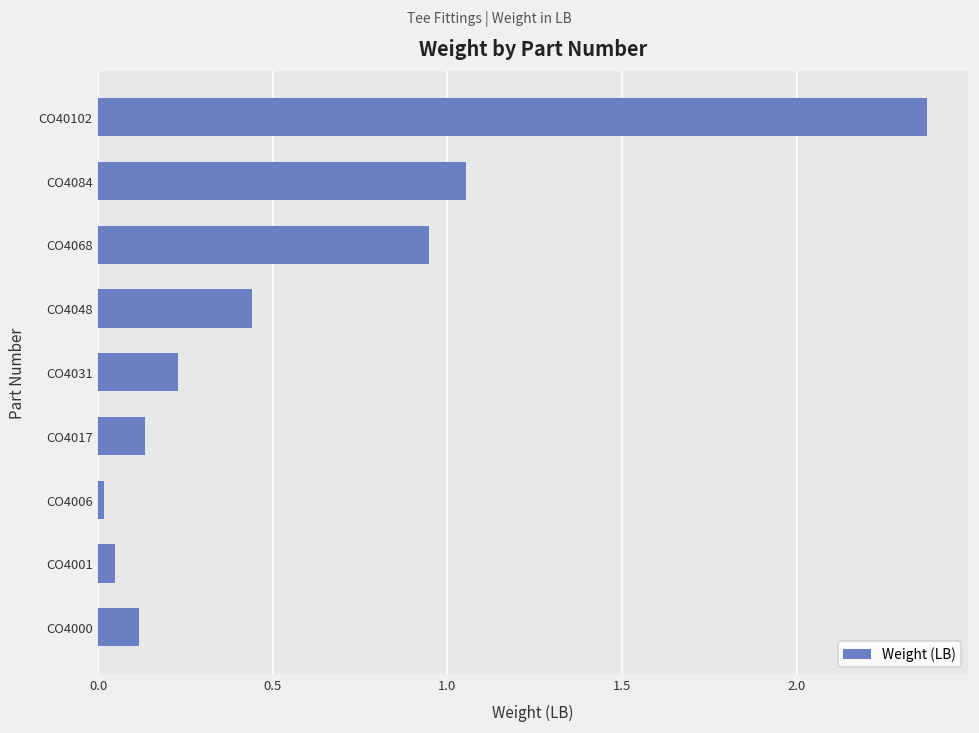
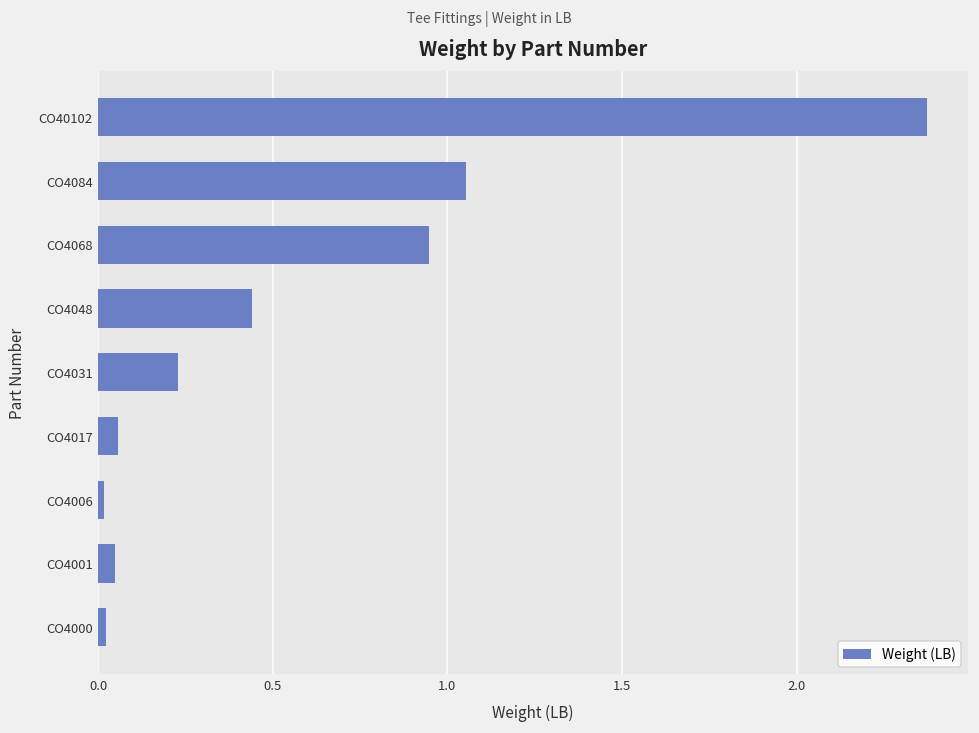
  {
    "CO40102": 2.37,
    "CO4084": 1.05,
    "CO4068": 0.95,
    "CO4048": 0.44,
    "CO4031": 0.23,
-   "CO4017": 0.13,
+   "CO4017": 0.06,
    "CO4006": 0.02,
    "CO4001": 0.05,
-   "CO4000": 0.12
+   "CO4000": 0.02
  }
